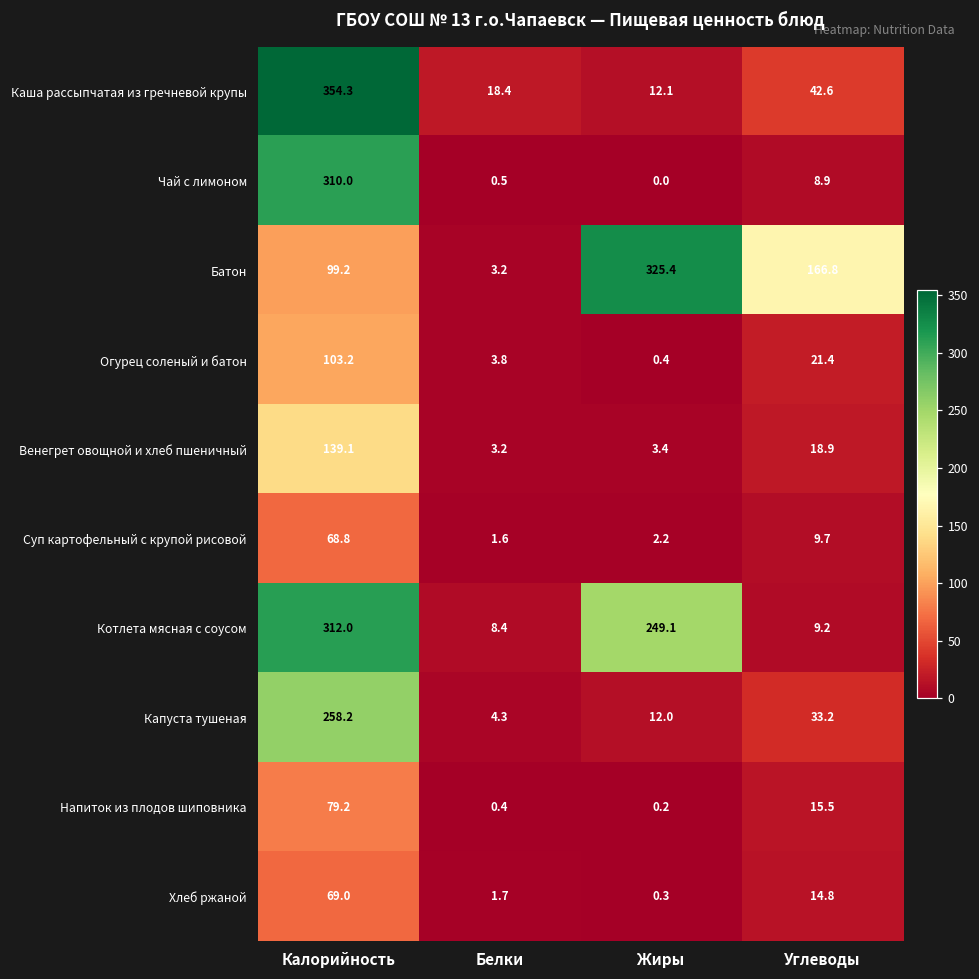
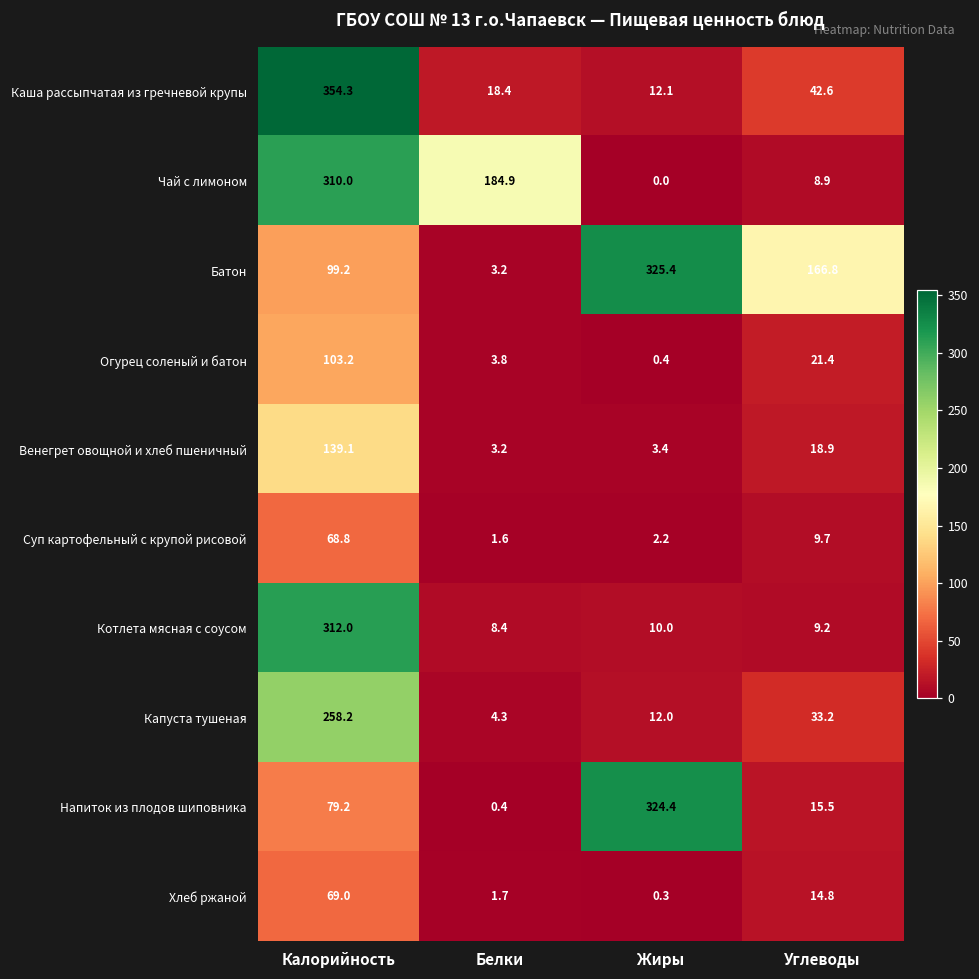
  {
    "Каша рассыпчатая из гречневой крупы": {
      "Калорийность": 354.3,
      "Белки": 18.4,
      "Жиры": 12.1,
      "Углеводы": 42.6
    },
    "Чай с лимоном": {
      "Калорийность": 310.0,
-     "Белки": 0.5,
+     "Белки": 184.9,
      "Жиры": 0.0,
      "Углеводы": 8.9
    },
    "Батон": {
      "Калорийность": 99.2,
      "Белки": 3.2,
      "Жиры": 325.4,
      "Углеводы": 166.8
    },
    "Огурец соленый и батон": {
      "Калорийность": 103.2,
      "Белки": 3.8,
      "Жиры": 0.4,
      "Углеводы": 21.4
    },
    "Венегрет овощной и хлеб пшеничный": {
      "Калорийность": 139.1,
      "Белки": 3.2,
      "Жиры": 3.4,
      "Углеводы": 18.9
    },
    "Суп картофельный с крупой рисовой": {
      "Калорийность": 68.8,
      "Белки": 1.6,
      "Жиры": 2.2,
      "Углеводы": 9.7
    },
    "Котлета мясная с соусом": {
      "Калорийность": 312.0,
      "Белки": 8.4,
-     "Жиры": 249.1,
+     "Жиры": 10.0,
      "Углеводы": 9.2
    },
    "Капуста тушеная": {
      "Калорийность": 258.2,
      "Белки": 4.3,
      "Жиры": 12.0,
      "Углеводы": 33.2
    },
    "Напиток из плодов шиповника": {
      "Калорийность": 79.2,
      "Белки": 0.4,
-     "Жиры": 0.2,
+     "Жиры": 324.4,
      "Углеводы": 15.5
    },
    "Хлеб ржаной": {
      "Калорийность": 69.0,
      "Белки": 1.7,
      "Жиры": 0.3,
      "Углеводы": 14.8
    }
  }
